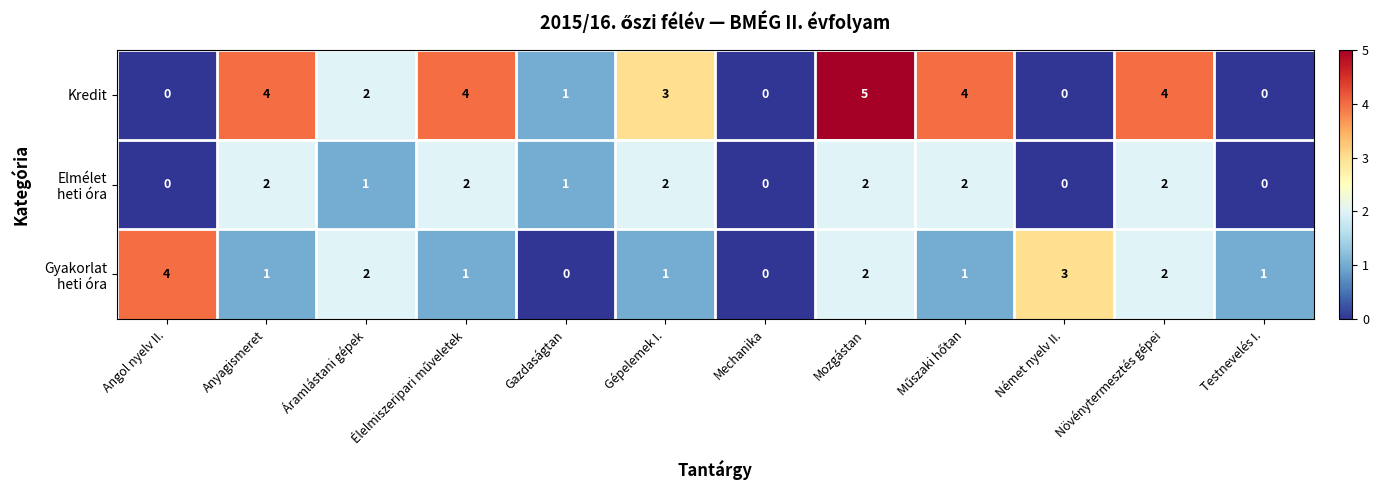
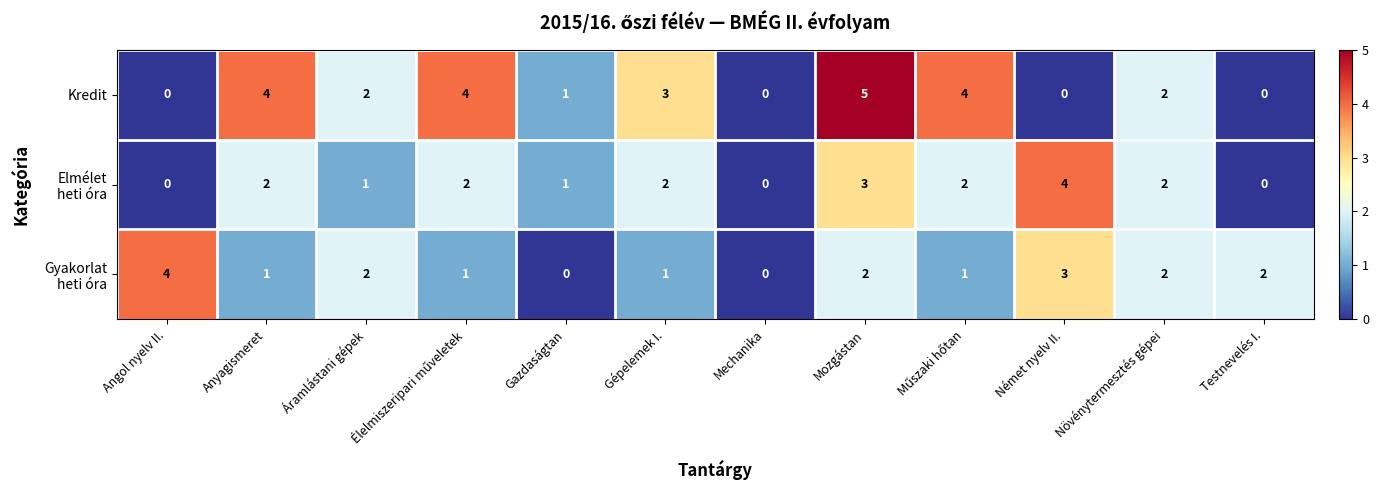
  {
    "Kredit": {
      "Angol nyelv II.": 0,
      "Anyagismeret": 4,
      "Áramlástani gépek": 2,
      "Élelmiszeripari műveletek": 4,
      "Gazdaságtan": 1,
      "Gépelemek I.": 3,
      "Mechanika": 0,
      "Mozgástan": 5,
      "Műszaki hőtan": 4,
      "Német nyelv II.": 0,
-     "Növénytermesztés gépei": 4,
+     "Növénytermesztés gépei": 2,
      "Testnevelés I.": 0
    },
    "Elmélet heti óra": {
      "Angol nyelv II.": 0,
      "Anyagismeret": 2,
      "Áramlástani gépek": 1,
      "Élelmiszeripari műveletek": 2,
      "Gazdaságtan": 1,
      "Gépelemek I.": 2,
      "Mechanika": 0,
-     "Mozgástan": 2,
+     "Mozgástan": 3,
      "Műszaki hőtan": 2,
-     "Német nyelv II.": 0,
+     "Német nyelv II.": 4,
      "Növénytermesztés gépei": 2,
      "Testnevelés I.": 0
    },
    "Gyakorlat heti óra": {
      "Angol nyelv II.": 4,
      "Anyagismeret": 1,
      "Áramlástani gépek": 2,
      "Élelmiszeripari műveletek": 1,
      "Gazdaságtan": 0,
      "Gépelemek I.": 1,
      "Mechanika": 0,
      "Mozgástan": 2,
      "Műszaki hőtan": 1,
      "Német nyelv II.": 3,
      "Növénytermesztés gépei": 2,
-     "Testnevelés I.": 1
+     "Testnevelés I.": 2
    }
  }
